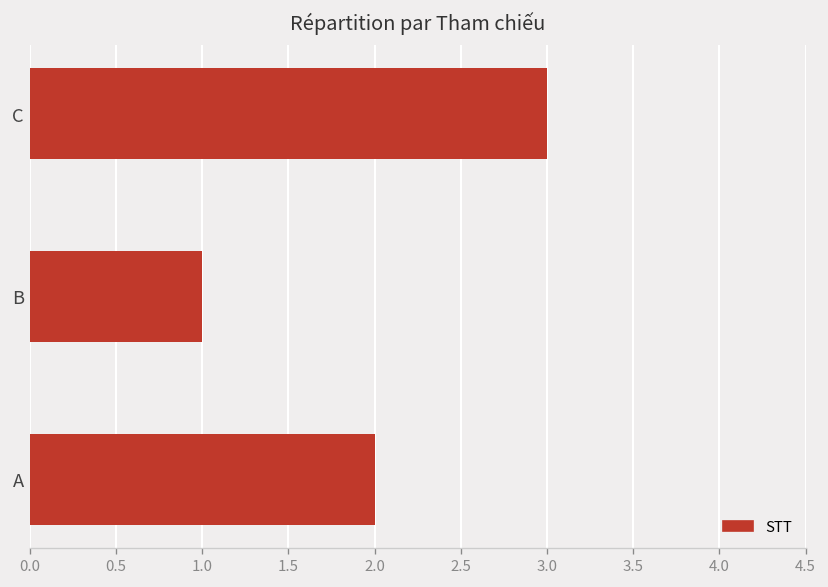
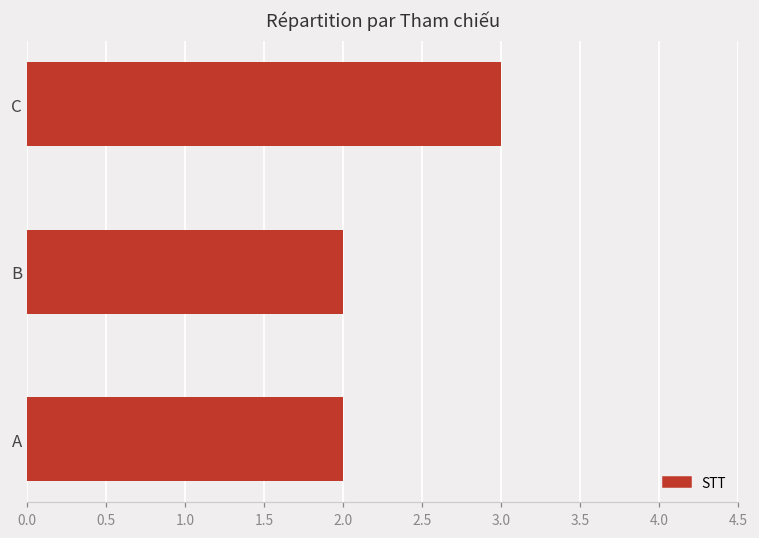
  {
    "C": 3,
-   "B": 1,
+   "B": 2,
    "A": 2
  }
